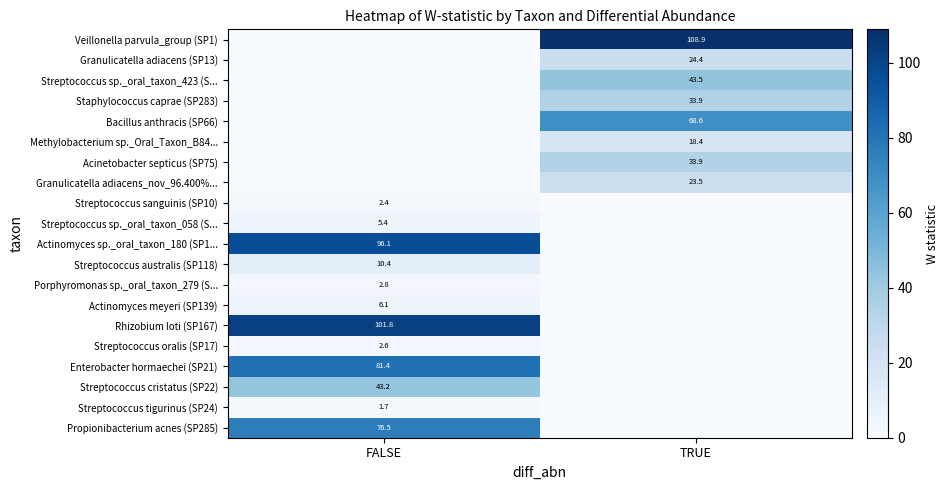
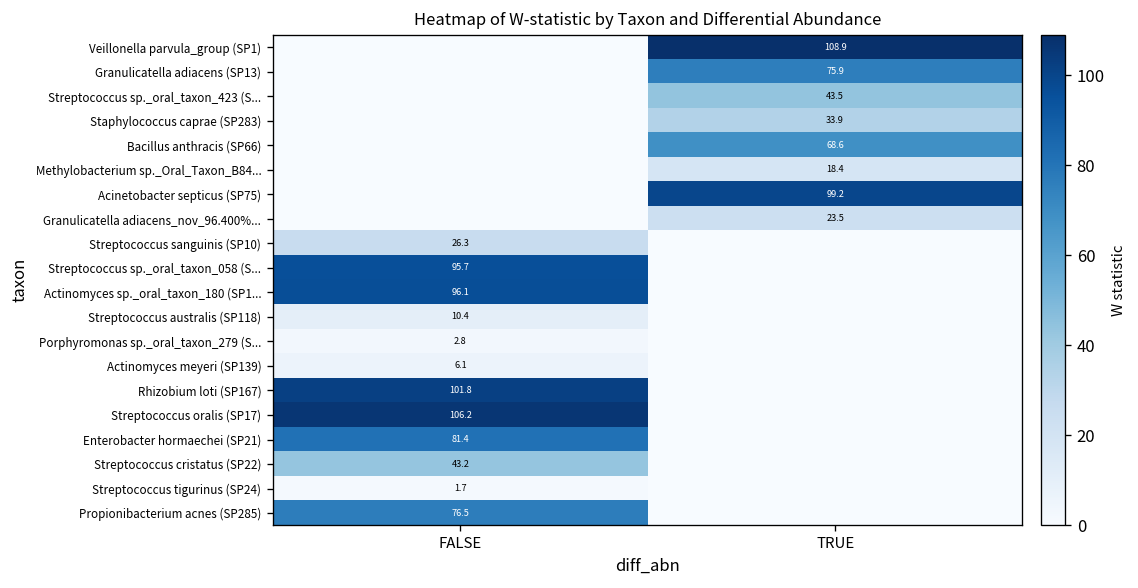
  {
    "Veillonella parvula_group (SP1)": {
      "TRUE": 108.9
    },
    "Granulicatella adiacens (SP13)": {
-     "TRUE": 24.4
+     "TRUE": 75.9
    },
    "Streptococcus sp._oral_taxon_423 (S...": {
      "TRUE": 43.5
    },
    "Staphylococcus caprae (SP283)": {
      "TRUE": 33.9
    },
    "Bacillus anthracis (SP66)": {
      "TRUE": 68.6
    },
    "Methylobacterium sp._Oral_Taxon_B84...": {
      "TRUE": 18.4
    },
    "Acinetobacter septicus (SP75)": {
-     "TRUE": 33.9
+     "TRUE": 99.2
    },
    "Granulicatella adiacens_nov_96.400%...": {
      "TRUE": 23.5
    },
    "Streptococcus sanguinis (SP10)": {
-     "FALSE": 2.4
+     "FALSE": 26.3
    },
    "Streptococcus sp._oral_taxon_058 (S...": {
-     "FALSE": 5.4
+     "FALSE": 95.7
    },
    "Actinomyces sp._oral_taxon_180 (SP1...": {
      "FALSE": 96.1
    },
    "Streptococcus australis (SP118)": {
      "FALSE": 10.4
    },
    "Porphyromonas sp._oral_taxon_279 (S...": {
      "FALSE": 2.8
    },
    "Actinomyces meyeri (SP139)": {
      "FALSE": 6.1
    },
    "Rhizobium loti (SP167)": {
      "FALSE": 101.8
    },
    "Streptococcus oralis (SP17)": {
-     "FALSE": 2.6
+     "FALSE": 106.2
    },
    "Enterobacter hormaechei (SP21)": {
      "FALSE": 81.4
    },
    "Streptococcus cristatus (SP22)": {
      "FALSE": 43.2
    },
    "Streptococcus tigurinus (SP24)": {
      "FALSE": 1.7
    },
    "Propionibacterium acnes (SP285)": {
      "FALSE": 76.5
    }
  }
